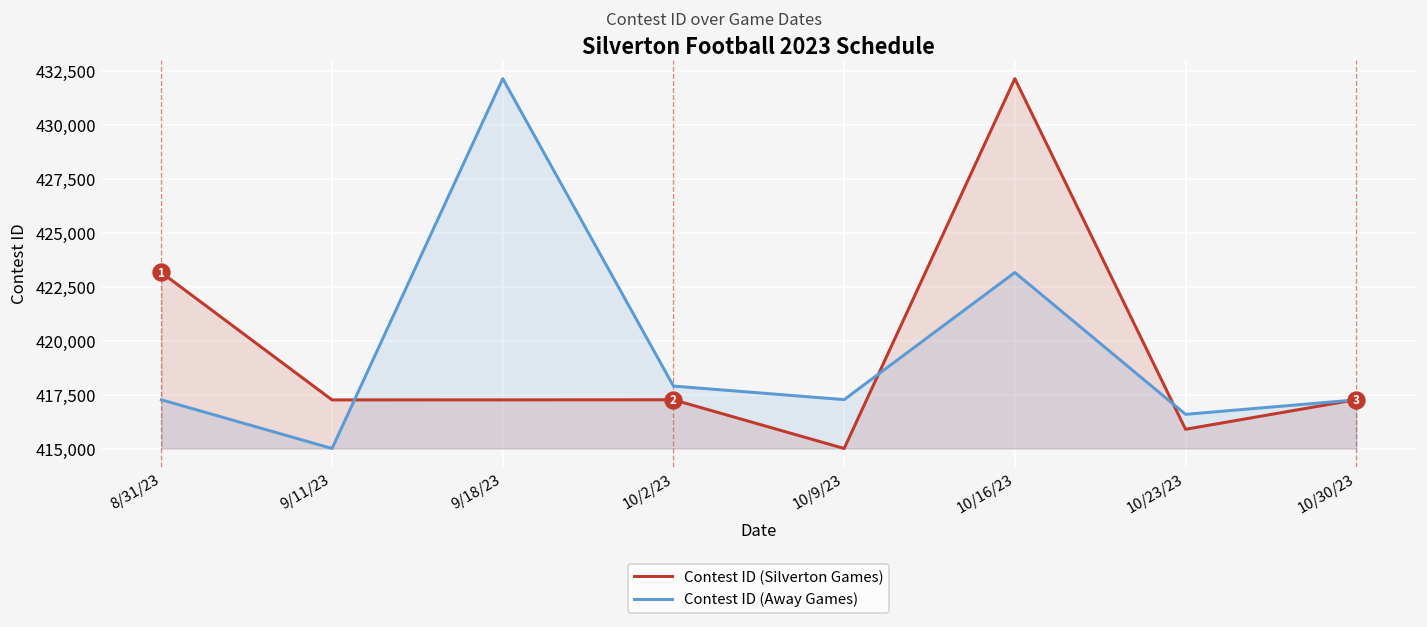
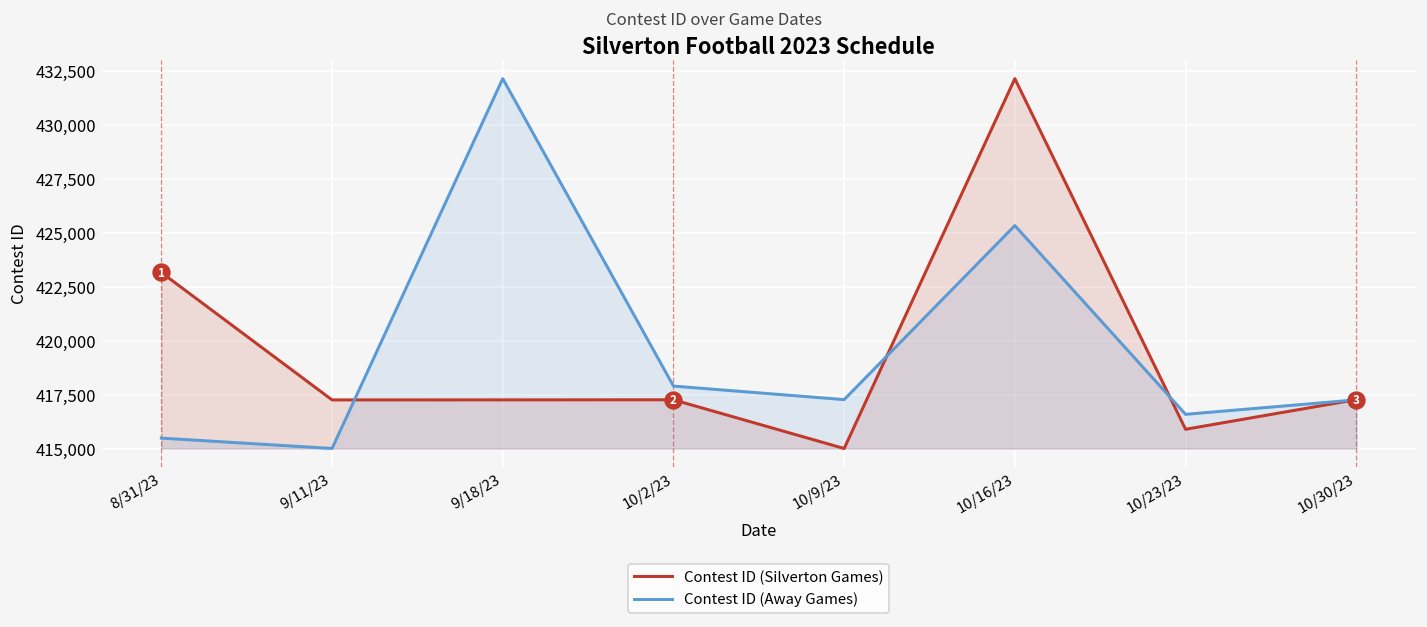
  {
    "Contest ID (Away Games)": {
-     "8/31/23": "417,300",
+     "8/31/23": "415,500",
      "9/11/23": "415,000",
      "9/18/23": "432,100",
      "10/2/23": "417,900",
      "10/9/23": "417,300",
-     "10/16/23": "423,200",
+     "10/16/23": "425,300",
      "10/23/23": "416,600"
    }
  }
